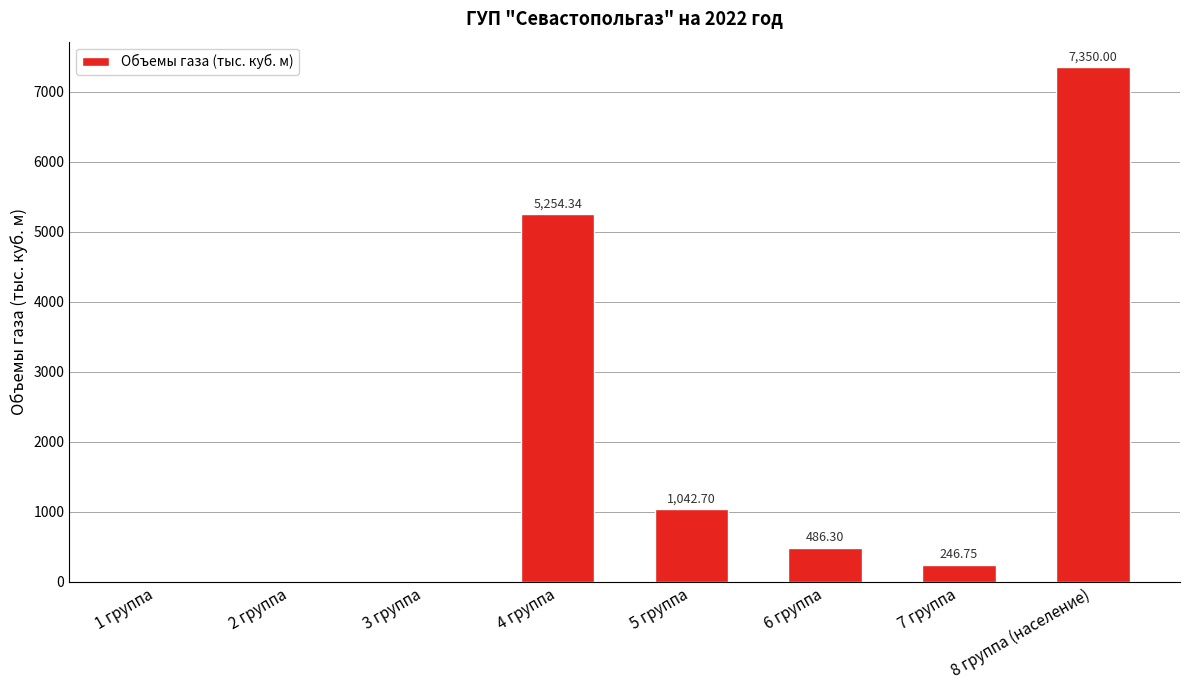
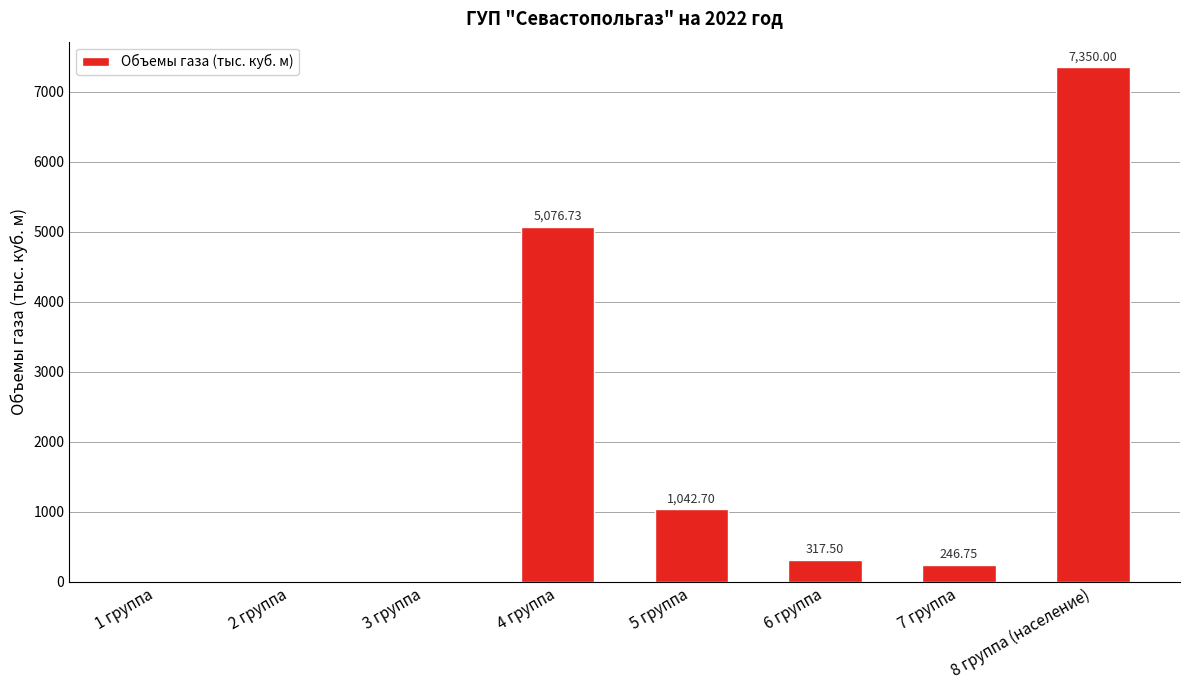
  {
-   "4 группа": "5,254.34",
+   "4 группа": "5,076.73",
    "5 группа": "1,042.70",
-   "6 группа": "486.30",
+   "6 группа": "317.50",
    "7 группа": "246.75",
    "8 группа (население)": "7,350.00"
  }
